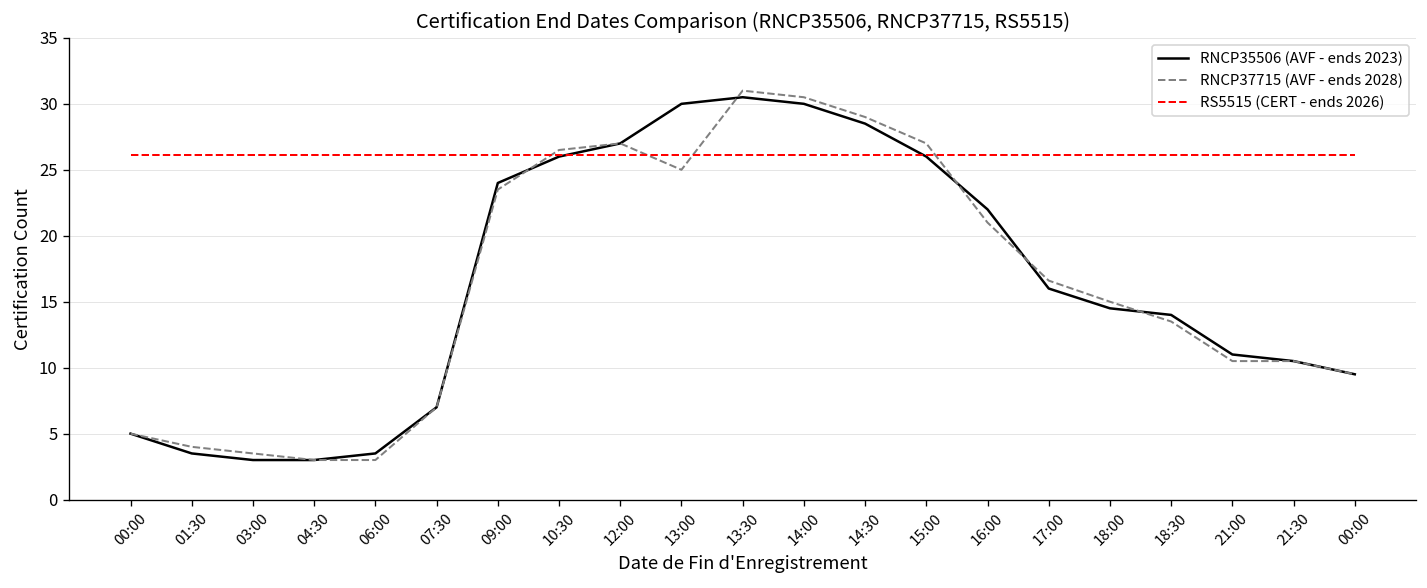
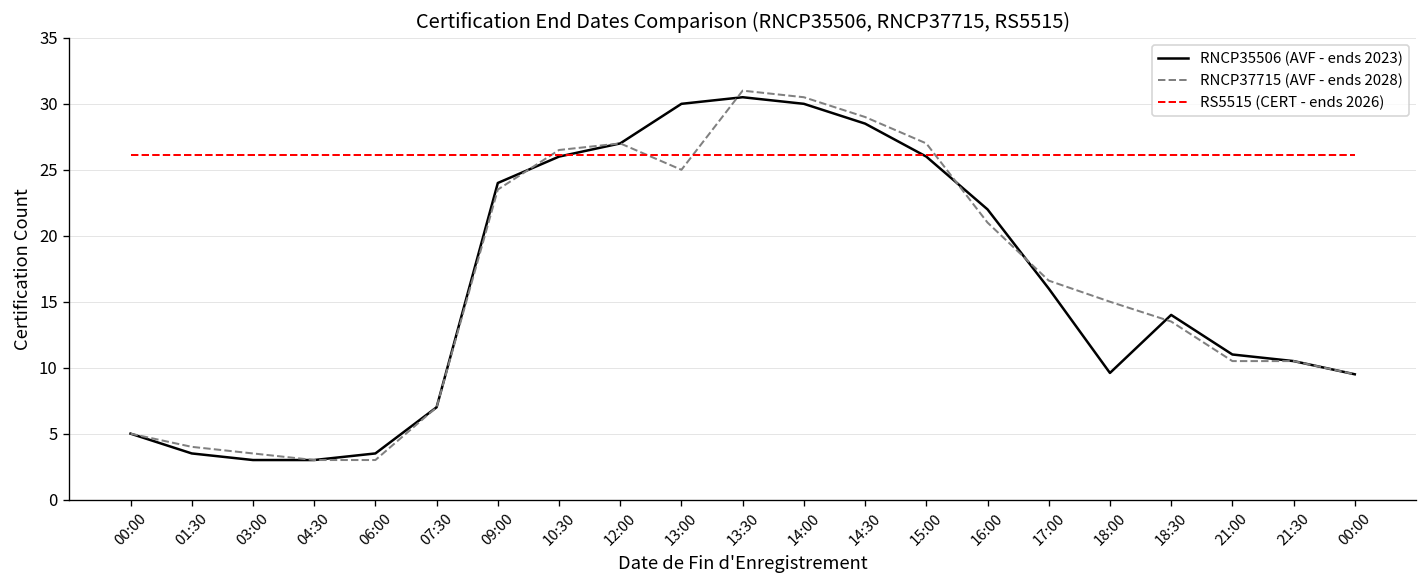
  {
    "RNCP35506 (AVF - ends 2023)": {
      "01:30": 3.5,
      "03:00": 3.0,
      "06:00": 3.5,
      "09:00": 24.0,
      "13:00": 30.0,
      "13:30": 30.5,
      "14:00": 30.0,
      "14:30": 28.5,
      "16:00": 22.0,
      "17:00": 16.0,
-     "18:00": 14.5,
+     "18:00": 9.6,
      "18:30": 14.0,
      "21:00": 11.0
    },
    "RNCP37715 (AVF - ends 2028)": {
      "01:30": 4.0,
      "03:00": 3.5,
      "06:00": 3.0,
      "09:00": 23.5,
      "10:30": 26.5,
      "13:00": 25.0,
      "13:30": 31.0,
      "14:00": 30.5,
      "14:30": 29.0,
      "15:00": 27.0,
      "16:00": 21.0,
      "17:00": 16.6,
      "18:00": 15.0,
      "18:30": 13.5,
      "21:00": 10.5
    },
    "RS5515 (CERT - ends 2026)": {
      "01:30": 26.1,
      "03:00": 26.1,
      "04:30": 26.1,
      "06:00": 26.1,
      "07:30": 26.1,
      "09:00": 26.1,
      "12:00": 26.1,
      "13:00": 26.1,
      "13:30": 26.1,
      "14:00": 26.1,
      "14:30": 26.1,
      "16:00": 26.1,
      "17:00": 26.1,
      "18:00": 26.1,
      "18:30": 26.1,
      "21:00": 26.1,
      "21:30": 26.1
    }
  }
